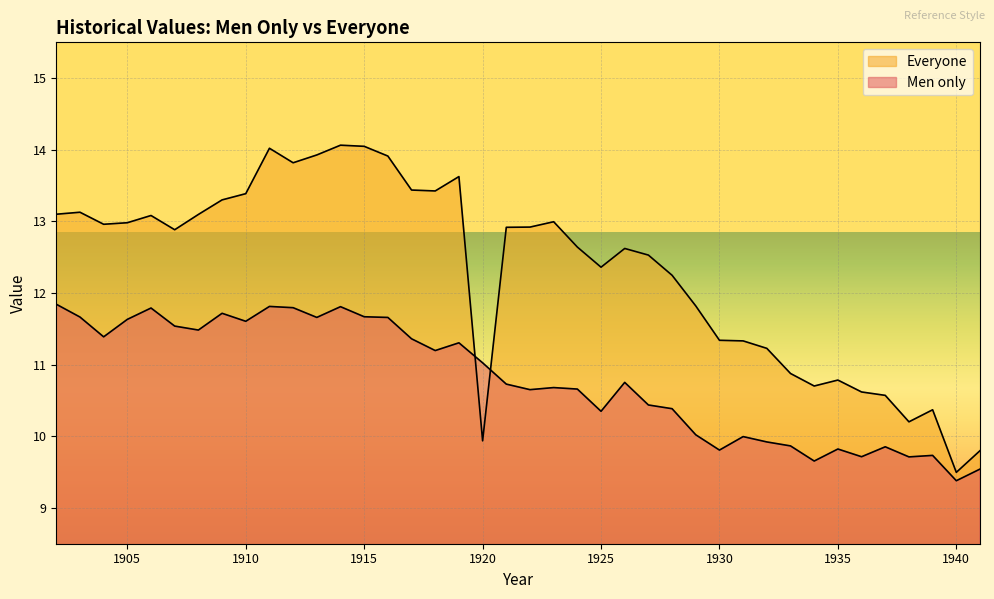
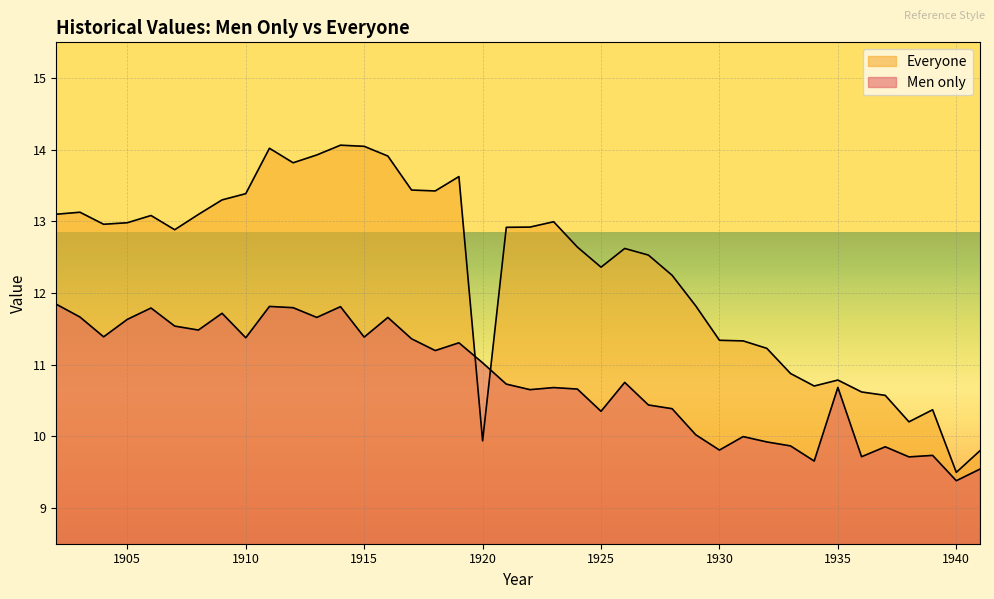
  {
    "Everyone": {
      "1905": 13.0,
      "1910": 13.4,
      "1915": 14.0,
      "1920": 9.9,
      "1925": 12.4,
      "1930": 11.3,
      "1935": 10.8,
      "1940": 9.5
    },
    "Men only": {
      "1905": 11.6,
-     "1910": 11.6,
-     "1915": 11.7,
+     "1910": 11.4,
+     "1915": 11.4,
      "1920": 11.0,
      "1925": 10.3,
      "1930": 9.8,
-     "1935": 9.8,
+     "1935": 10.7,
      "1940": 9.4
    }
  }
